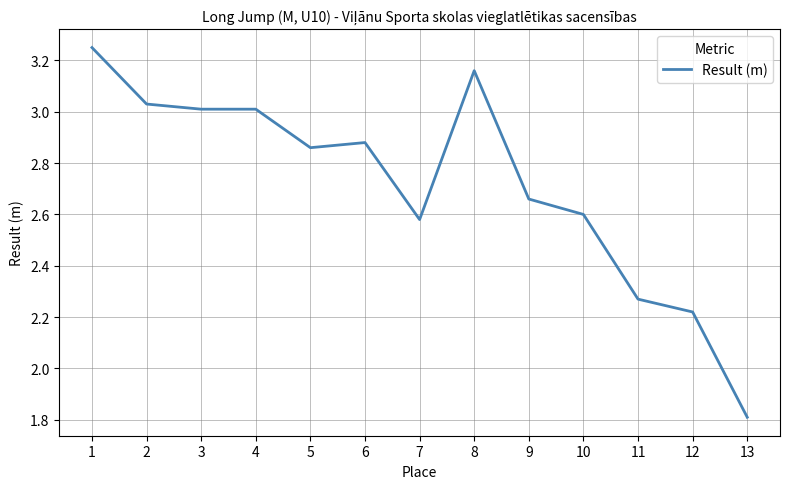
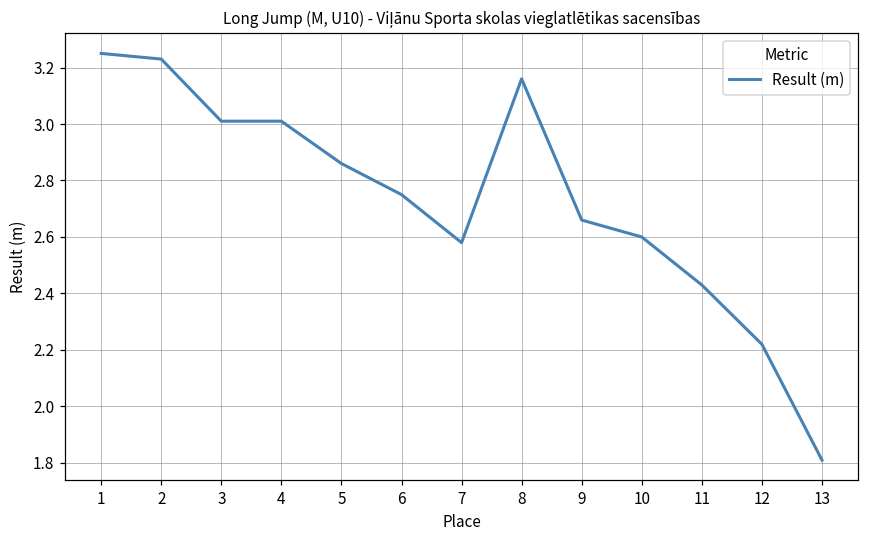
  {
    "1": 3.25,
-   "2": 3.03,
+   "2": 3.23,
    "3": 3.01,
    "4": 3.01,
    "5": 2.86,
-   "6": 2.88,
+   "6": 2.75,
    "7": 2.58,
    "8": 3.16,
    "9": 2.66,
    "10": 2.60,
-   "11": 2.27,
+   "11": 2.43,
    "12": 2.22,
    "13": 1.81
  }
